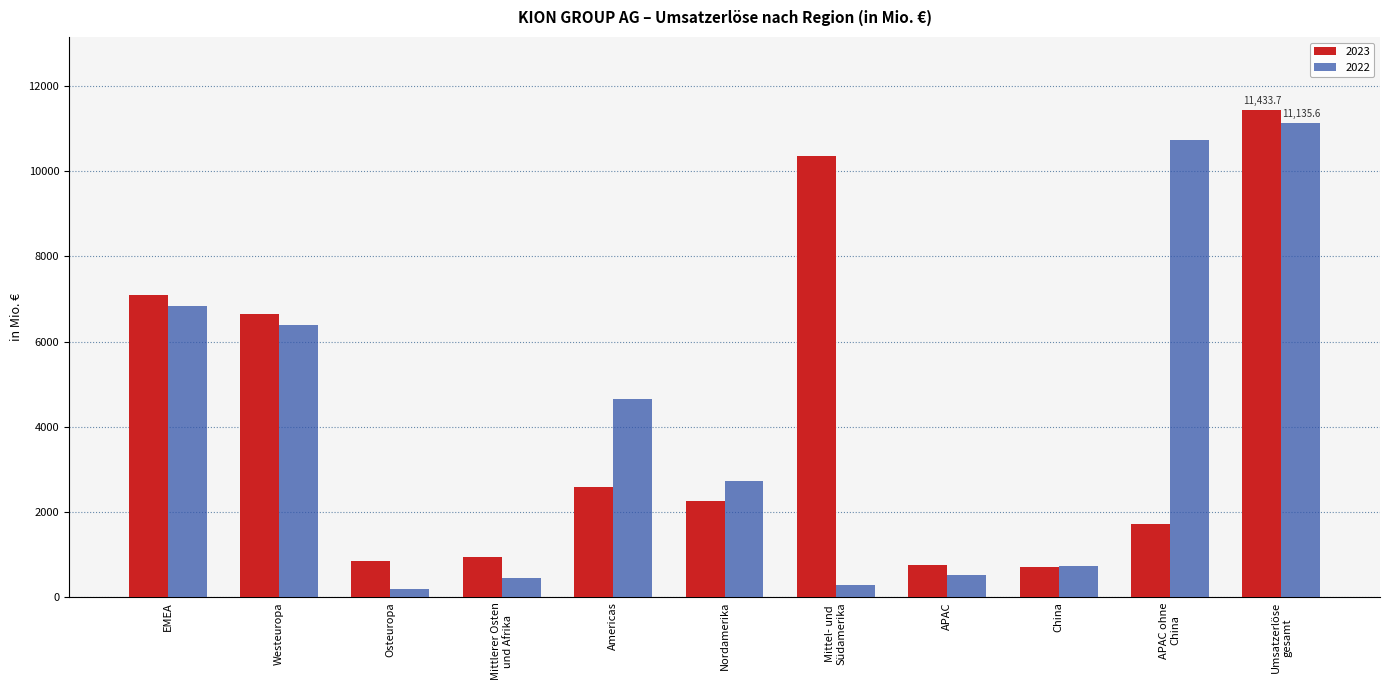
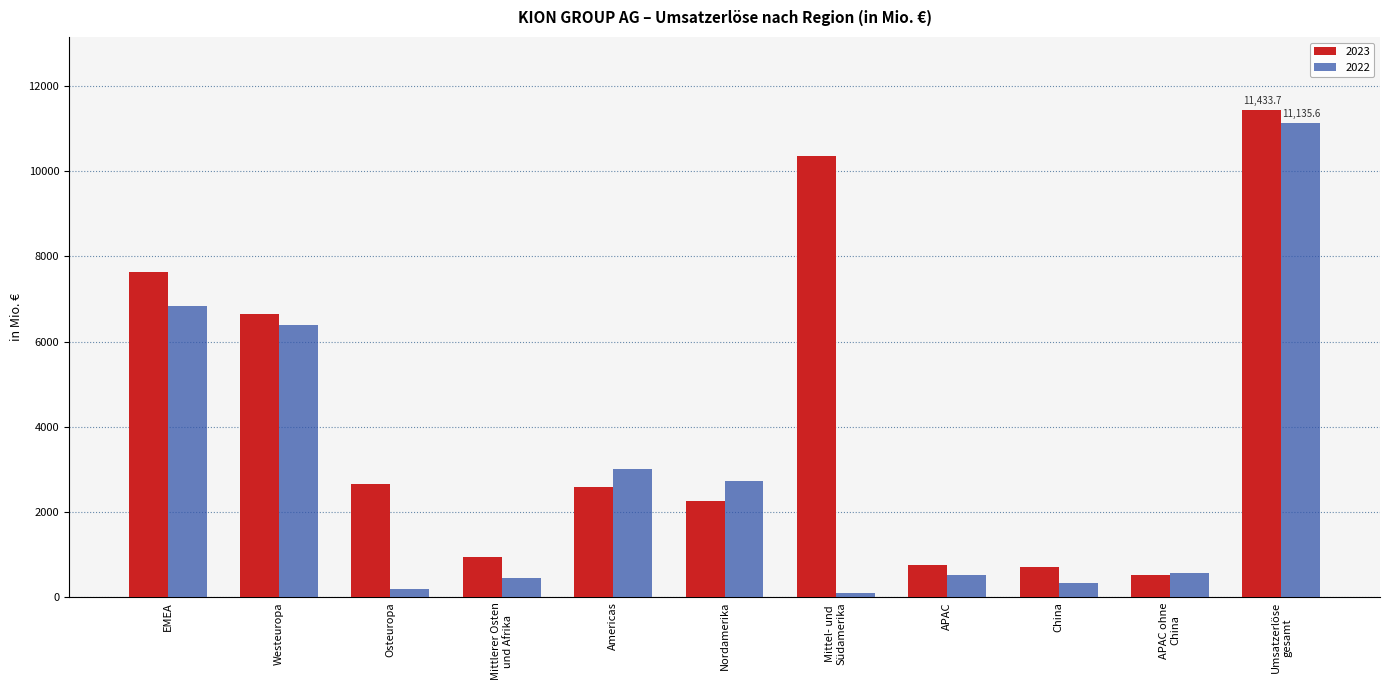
  {
    "2023": {
-     "EMEA": 7100,
+     "EMEA": 7600,
      "Westeuropa": 6700,
-     "Osteuropa": 800,
+     "Osteuropa": 2700,
      "Mittlerer Osten und Afrika": 1000,
      "Americas": 2600,
      "Nordamerika": 2300,
      "Mittel- und Südamerika": 10300,
      "APAC": 800,
      "China": 700,
-     "APAC ohne China": 1700
+     "APAC ohne China": 500
    },
    "2022": {
      "EMEA": 6800,
      "Westeuropa": 6400,
      "Osteuropa": 200,
      "Mittlerer Osten und Afrika": 500,
-     "Americas": 4700,
+     "Americas": 3000,
      "Nordamerika": 2700,
-     "Mittel- und Südamerika": 300,
+     "Mittel- und Südamerika": 100,
      "APAC": 500,
-     "China": 700,
-     "APAC ohne China": 10700
+     "China": 300,
+     "APAC ohne China": 600
    }
  }
